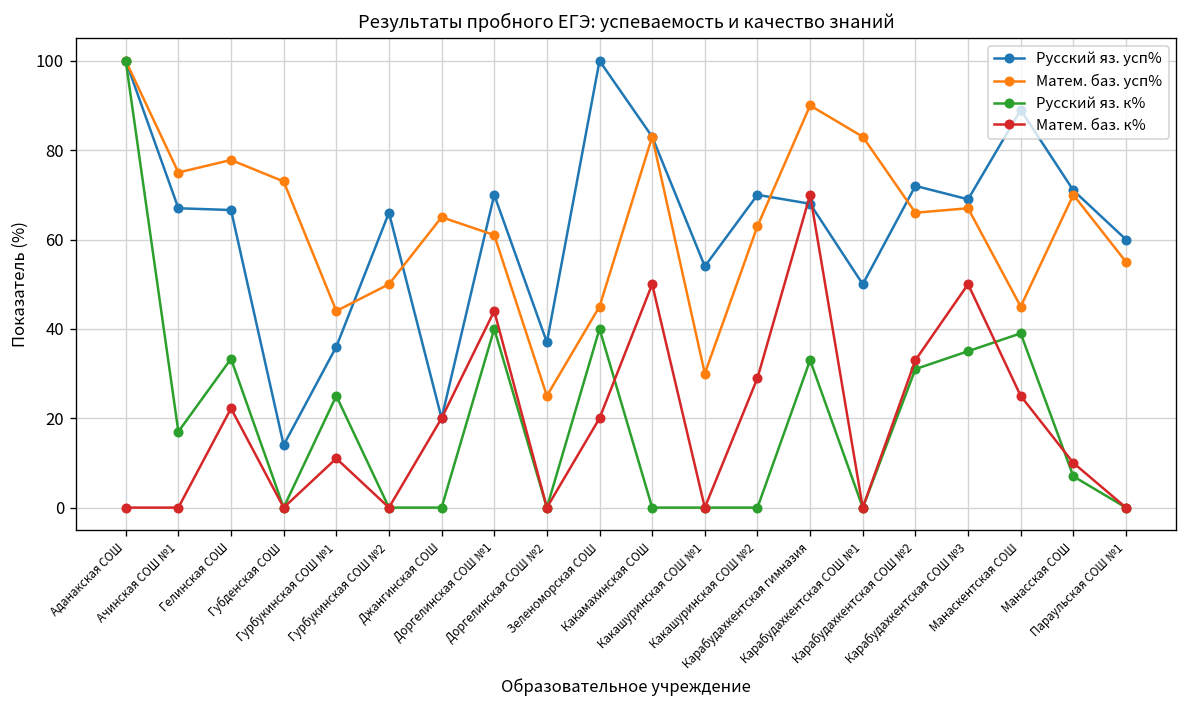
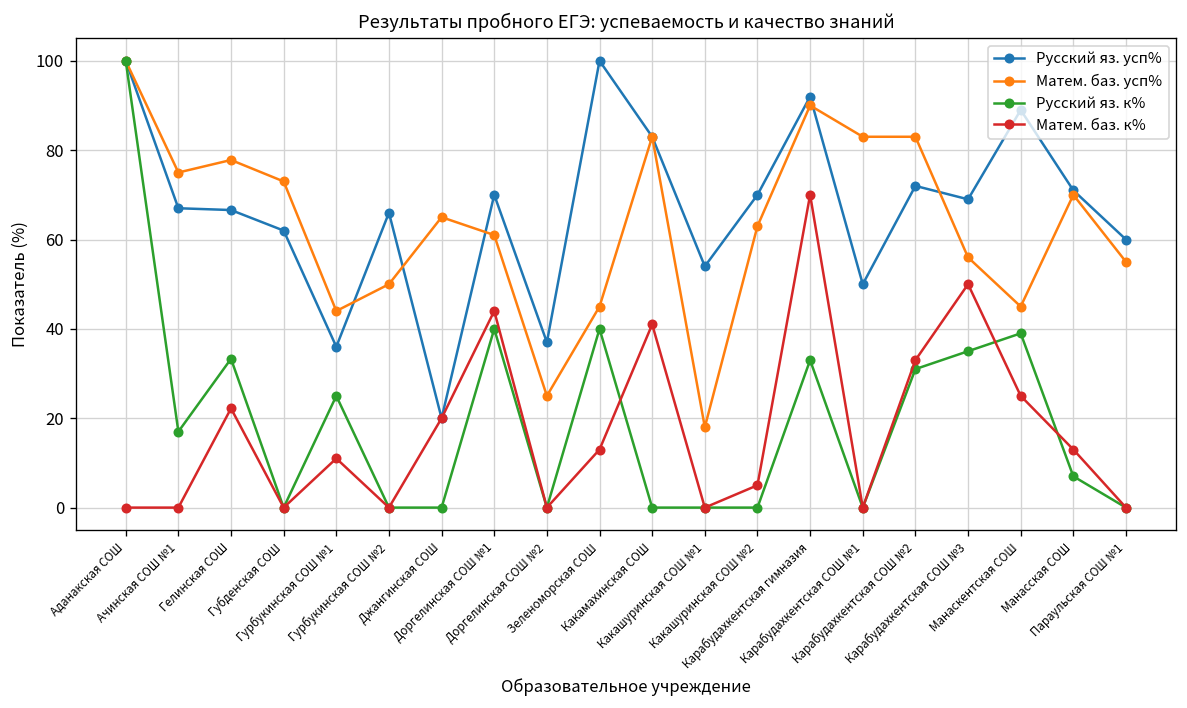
  {
    "Русский яз. усп%": {
      "Ачинская СОШ №1": 67,
      "Гелинская СОШ": 67,
-     "Губденская СОШ": 14,
+     "Губденская СОШ": 62,
      "Гурбукинская СОШ №1": 36,
      "Гурбукинская СОШ №2": 66,
      "Доргелинская СОШ №1": 70,
      "Доргелинская СОШ №2": 37,
      "Зеленоморская СОШ": 100,
      "Какашуринская СОШ №1": 54,
      "Какашуринская СОШ №2": 70,
-     "Карабудахкентская гимназия": 68,
+     "Карабудахкентская гимназия": 92,
      "Карабудахкентская СОШ №1": 50,
      "Карабудахкентская СОШ №2": 72,
      "Карабудахкентская СОШ №3": 69,
      "Манасская СОШ": 71,
      "Параульская СОШ №1": 60
    },
    "Матем. баз. усп%": {
      "Ачинская СОШ №1": 75,
      "Гелинская СОШ": 78,
      "Губденская СОШ": 73,
      "Гурбукинская СОШ №1": 44,
      "Гурбукинская СОШ №2": 50,
      "Джангинская СОШ": 65,
      "Доргелинская СОШ №1": 61,
      "Доргелинская СОШ №2": 25,
      "Зеленоморская СОШ": 45,
-     "Какашуринская СОШ №1": 30,
+     "Какашуринская СОШ №1": 18,
      "Какашуринская СОШ №2": 63,
      "Карабудахкентская гимназия": 90,
      "Карабудахкентская СОШ №1": 83,
-     "Карабудахкентская СОШ №2": 66,
-     "Карабудахкентская СОШ №3": 67,
+     "Карабудахкентская СОШ №2": 83,
+     "Карабудахкентская СОШ №3": 56,
      "Манаскентская СОШ": 45,
      "Манасская СОШ": 70,
      "Параульская СОШ №1": 55
    },
    "Русский яз. к%": {
      "Ачинская СОШ №1": 17,
      "Гелинская СОШ": 33,
      "Гурбукинская СОШ №1": 25,
      "Джангинская СОШ": 0,
      "Доргелинская СОШ №1": 40,
      "Зеленоморская СОШ": 40,
      "Какамахинская СОШ": 0,
      "Какашуринская СОШ №2": 0,
      "Карабудахкентская гимназия": 33,
      "Карабудахкентская СОШ №2": 31,
      "Карабудахкентская СОШ №3": 35,
      "Манаскентская СОШ": 39,
      "Манасская СОШ": 7
    },
    "Матем. баз. к%": {
      "Аданакская СОШ": 0,
      "Ачинская СОШ №1": 0,
      "Гелинская СОШ": 22,
      "Гурбукинская СОШ №1": 11,
      "Доргелинская СОШ №1": 44,
-     "Зеленоморская СОШ": 20,
-     "Какамахинская СОШ": 50,
-     "Какашуринская СОШ №2": 29,
+     "Зеленоморская СОШ": 13,
+     "Какамахинская СОШ": 41,
+     "Какашуринская СОШ №2": 5,
      "Карабудахкентская гимназия": 70,
      "Карабудахкентская СОШ №2": 33,
      "Карабудахкентская СОШ №3": 50,
      "Манаскентская СОШ": 25,
-     "Манасская СОШ": 10
+     "Манасская СОШ": 13
    }
  }
